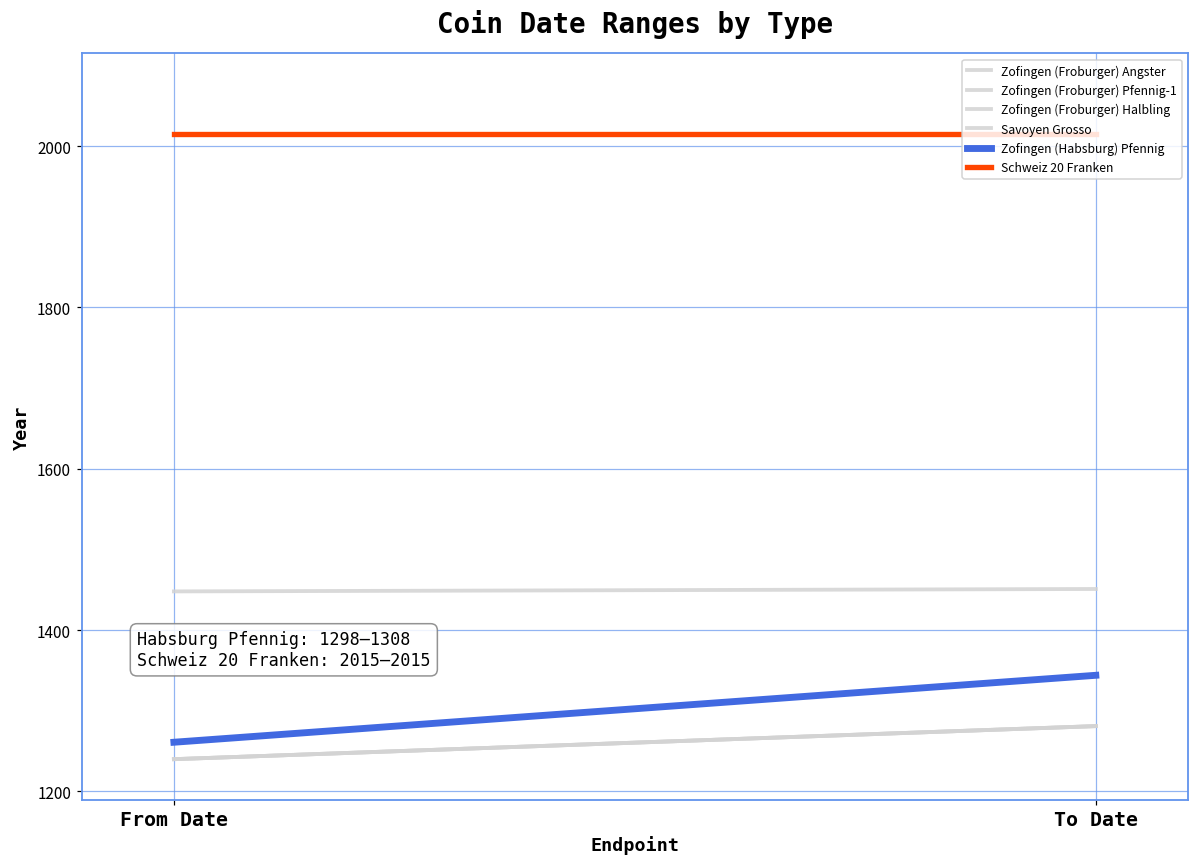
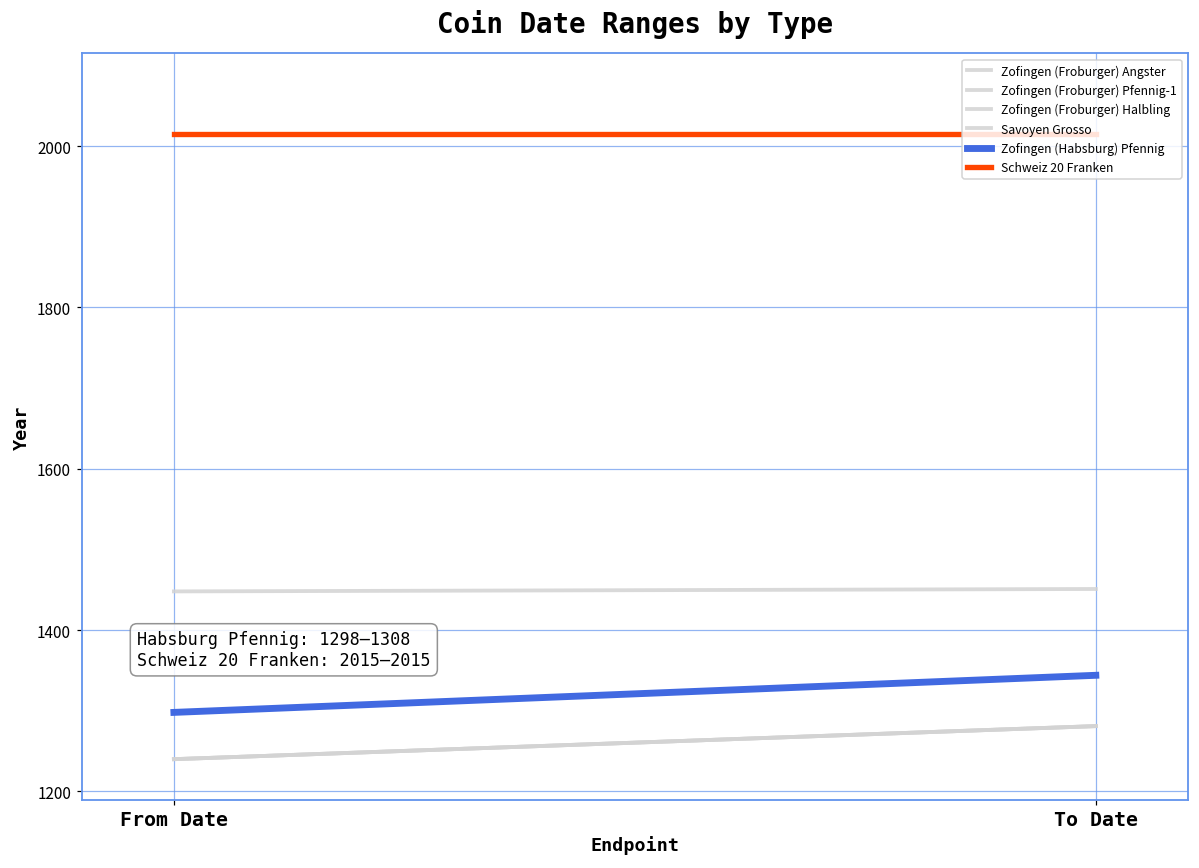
  {
    "Zofingen (Habsburg) Pfennig": {
-     "From Date": 1260,
+     "From Date": 1300,
      "To Date": 1340
    },
    "Schweiz 20 Franken": {
      "From Date": 2020
    }
  }
